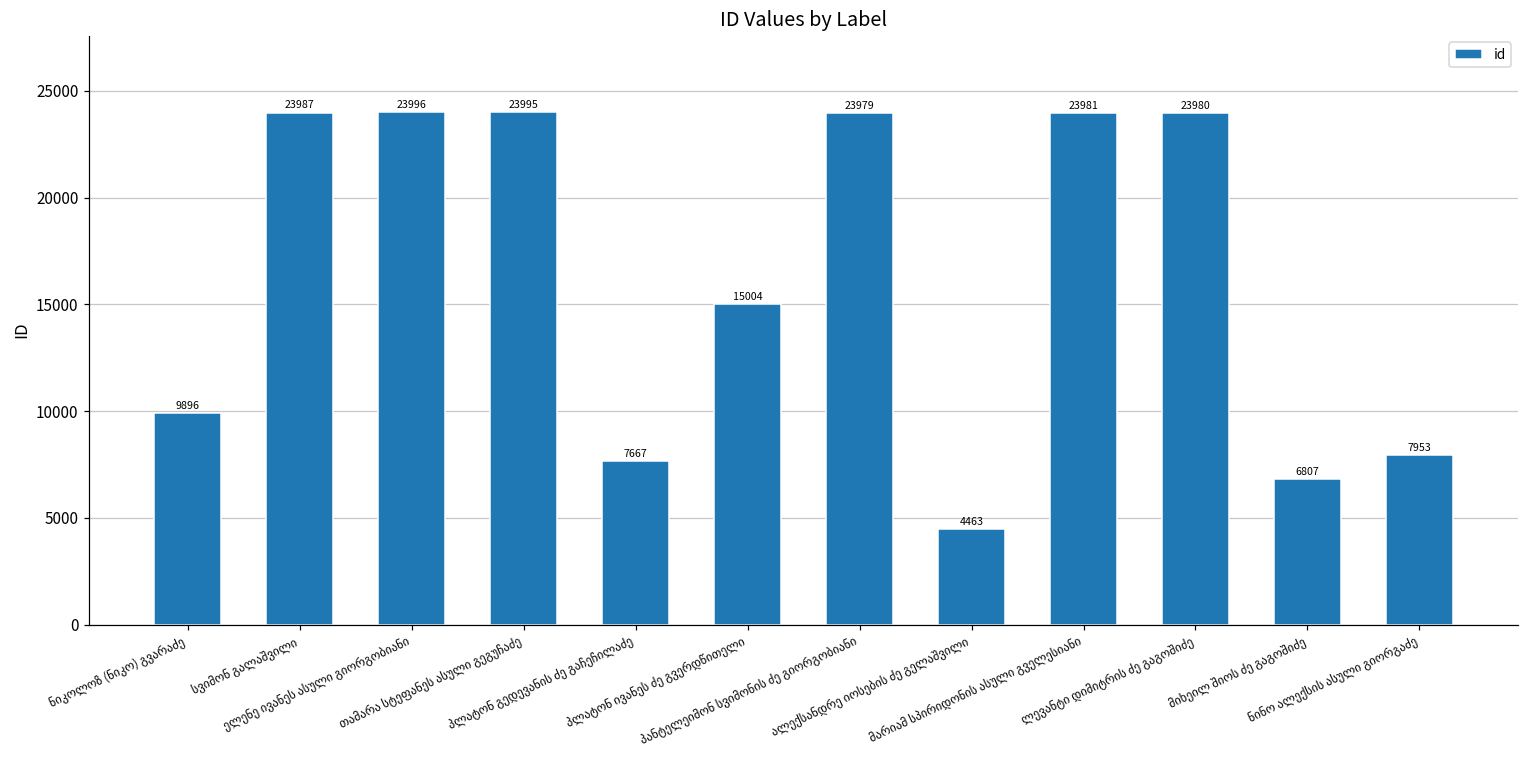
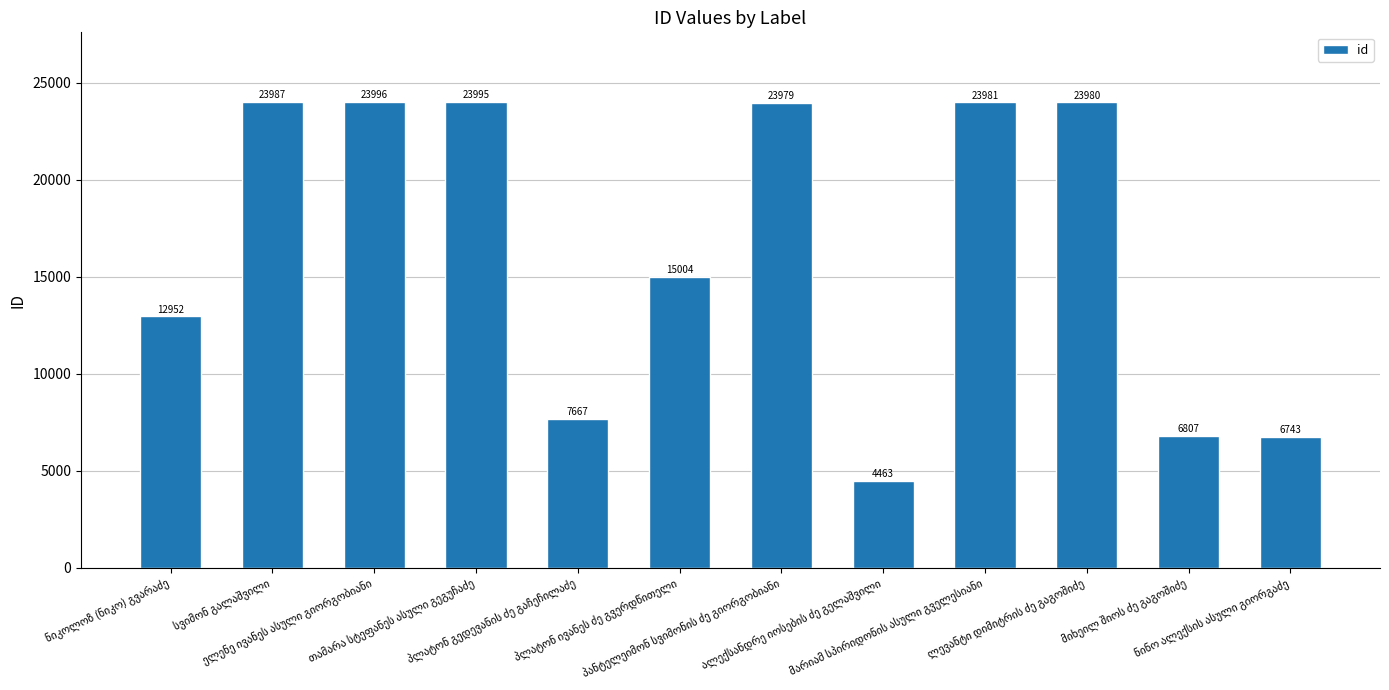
  {
-   "ნიკოლოზ (ნიკო) გვარაძე": 9896,
+   "ნიკოლოზ (ნიკო) გვარაძე": 12952,
    "სვიმონ გალაშვილი": 23987,
    "ელენე ივანეს ასული გიორგობიანი": 23996,
    "თამარა სტეფანეს ასული გეგუჩაძე": 23995,
    "პლატონ გედევანის ძე გაჩეჩილაძე": 7667,
    "პლატონ ივანეს ძე გვერდწითელი": 15004,
    "პანტელეიმონ სვიმონის ძე გიორგობიანი": 23979,
    "ალექსანდრე იოსების ძე გელაშვილი": 4463,
    "მარიამ სპირიდონის ასული გველესიანი": 23981,
    "ლევანტი დიმიტრის ძე გაგოშიძე": 23980,
    "მიხეილ შიოს ძე გაგოშიძე": 6807,
-   "ნინო ალექსის ასული გიორგაძე": 7953
+   "ნინო ალექსის ასული გიორგაძე": 6743
  }
